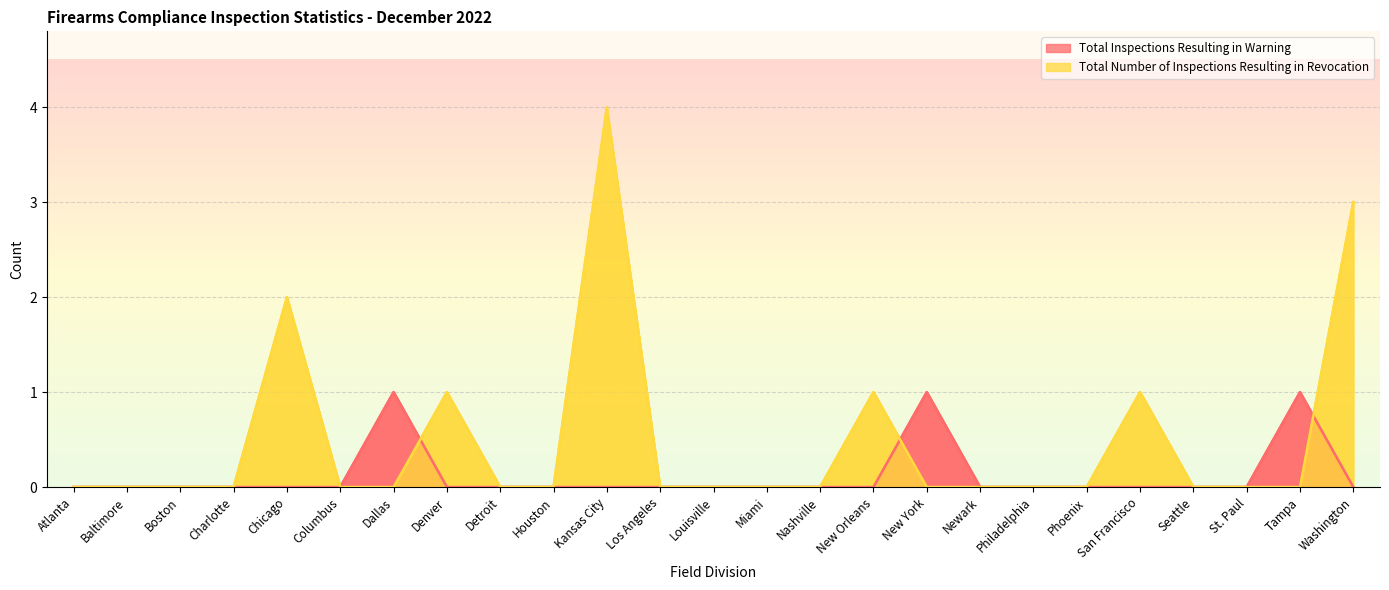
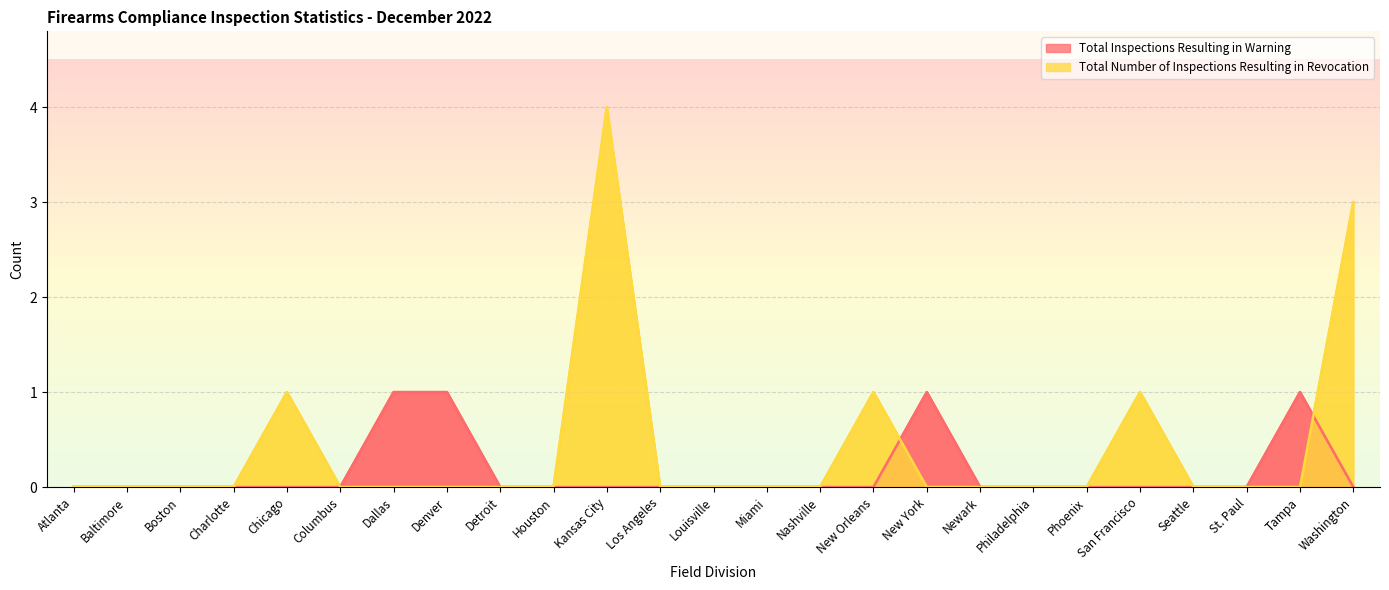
  {
    "Total Inspections Resulting in Warning": {
      "Chicago": 0,
      "Dallas": 1,
-     "Denver": 0,
+     "Denver": 1,
      "Kansas City": 0,
      "New Orleans": 0,
      "New York": 1,
      "San Francisco": 0,
      "Tampa": 1,
      "Washington": 0
    },
    "Total Number of Inspections Resulting in Revocation": {
-     "Chicago": 2,
+     "Chicago": 1,
      "Dallas": 0,
-     "Denver": 1,
+     "Denver": 0,
      "Kansas City": 4,
      "New Orleans": 1,
      "New York": 0,
      "San Francisco": 1,
      "Tampa": 0,
      "Washington": 3
    }
  }
